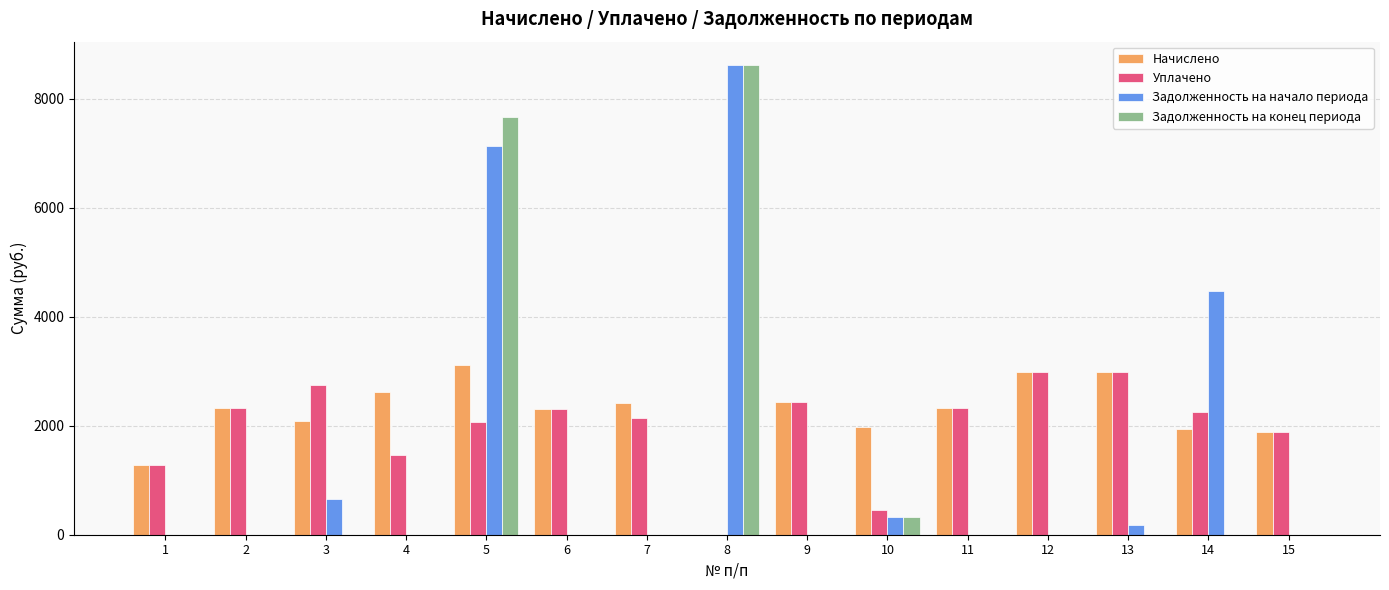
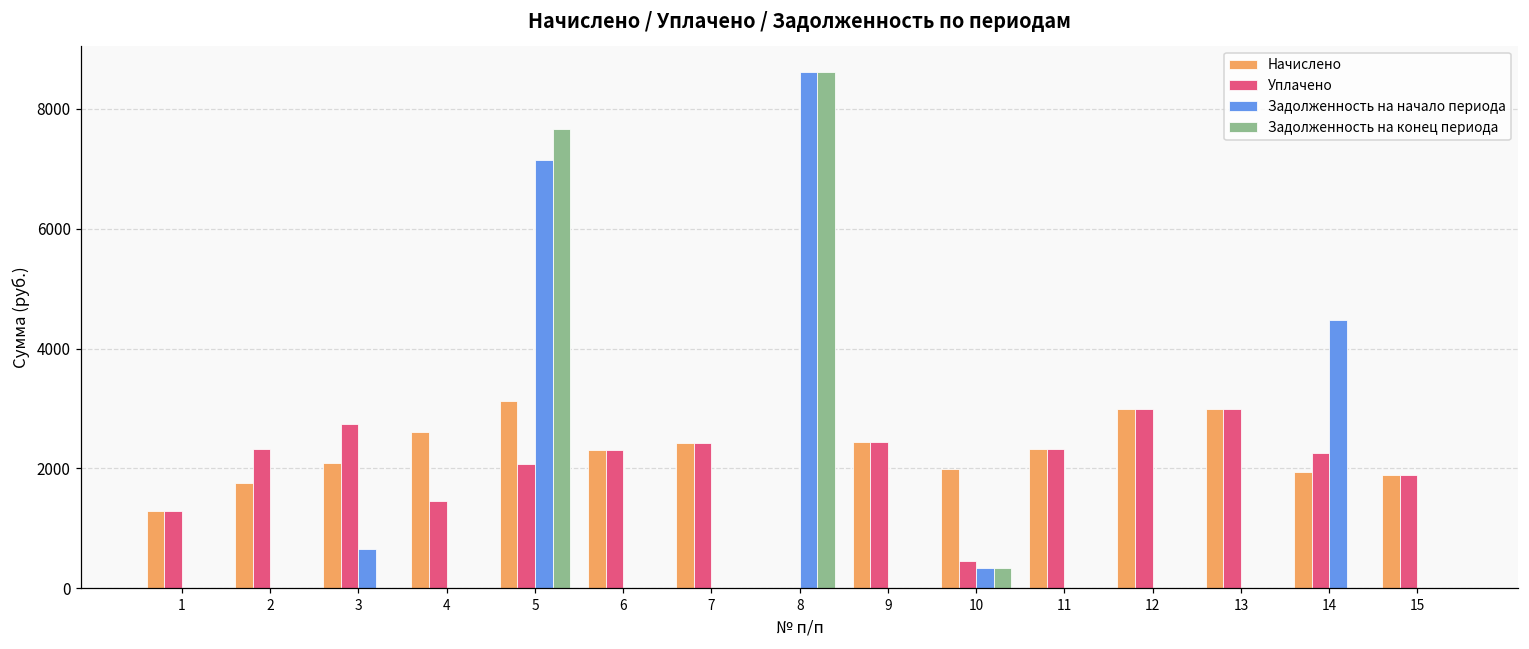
  {
    "Начислено": {
      "1": 1300,
-     "2": 2300,
+     "2": 1800,
      "3": 2100,
      "4": 2600,
      "5": 3100,
      "6": 2300,
      "7": 2400,
      "8": 0,
      "9": 2400,
      "10": 2000,
      "11": 2300,
      "12": 3000,
      "13": 3000,
      "14": 1900,
      "15": 1900
    },
    "Уплачено": {
      "1": 1300,
      "2": 2300,
      "3": 2700,
      "4": 1500,
      "5": 2100,
      "6": 2300,
-     "7": 2100,
+     "7": 2400,
      "8": 0,
      "9": 2400,
      "10": 400,
      "11": 2300,
      "12": 3000,
      "13": 3000,
      "14": 2300,
      "15": 1900
    },
    "Задолженность на начало периода": {
      "1": 0,
      "2": 0,
      "3": 700,
      "4": 0,
      "5": 7100,
      "6": 0,
      "7": 0,
      "8": 8600,
      "9": 0,
      "10": 300,
      "11": 0,
      "12": 0,
-     "13": 200,
+     "13": 0,
      "14": 4500,
      "15": 0
    },
    "Задолженность на конец периода": {
      "1": 0,
      "2": 0,
      "3": 0,
      "4": 0,
      "5": 7700,
      "6": 0,
      "7": 0,
      "8": 8600,
      "9": 0,
      "10": 300,
      "11": 0,
      "12": 0,
      "13": 0,
      "14": 0,
      "15": 0
    }
  }
